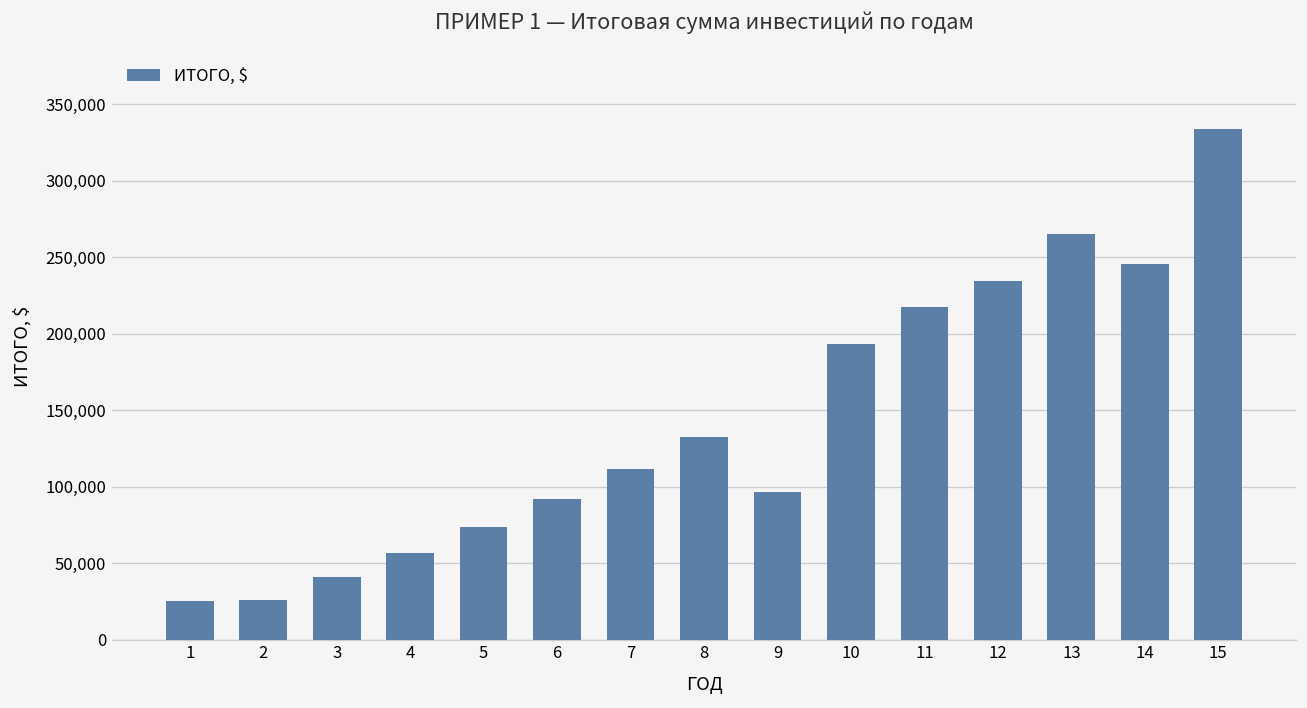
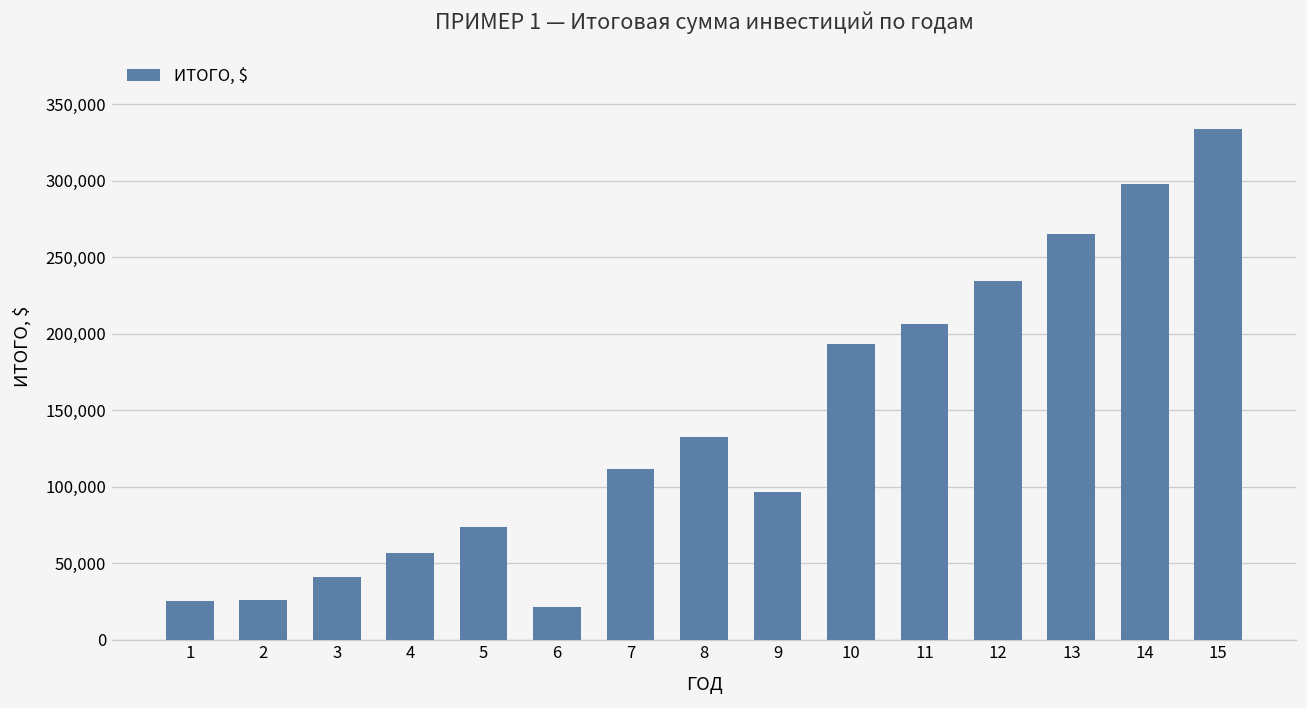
  {
    "1": "25,000",
    "2": "26,000",
    "3": "41,000",
    "4": "57,000",
    "5": "73,000",
-   "6": "92,000",
+   "6": "21,000",
    "7": "111,000",
    "8": "132,000",
    "9": "96,000",
    "10": "193,000",
-   "11": "218,000",
+   "11": "206,000",
    "12": "235,000",
    "13": "265,000",
-   "14": "246,000",
+   "14": "298,000",
    "15": "334,000"
  }
